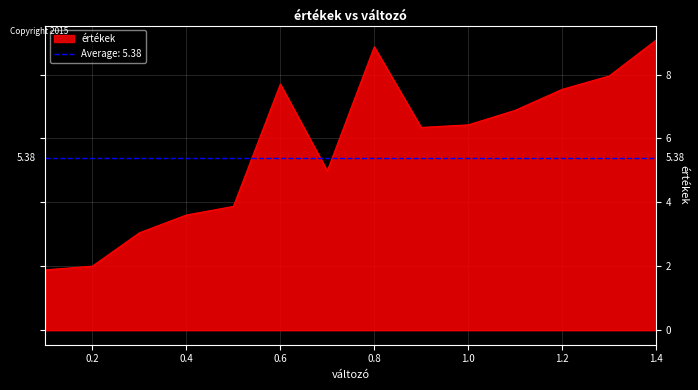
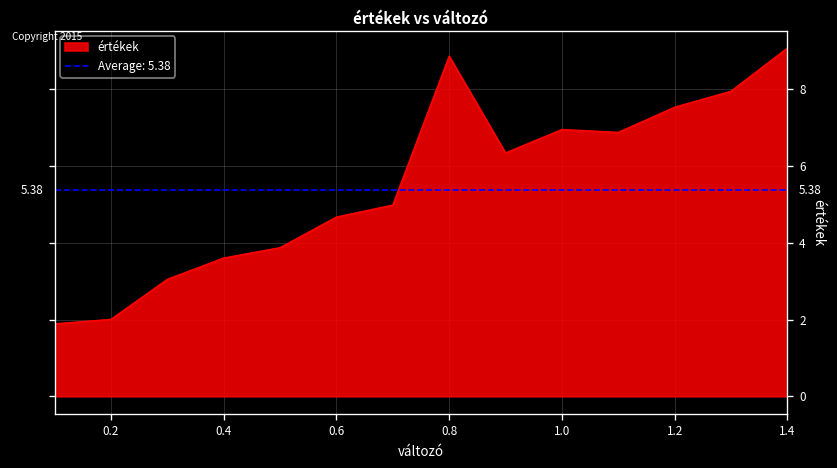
  {
    "0.2": 2.0,
    "0.4": 3.6,
-   "0.6": 7.7,
+   "0.6": 4.7,
    "0.8": 8.9,
-   "1.0": 6.4,
+   "1.0": 7.0,
    "1.2": 7.5,
    "1.4": 9.1
  }
